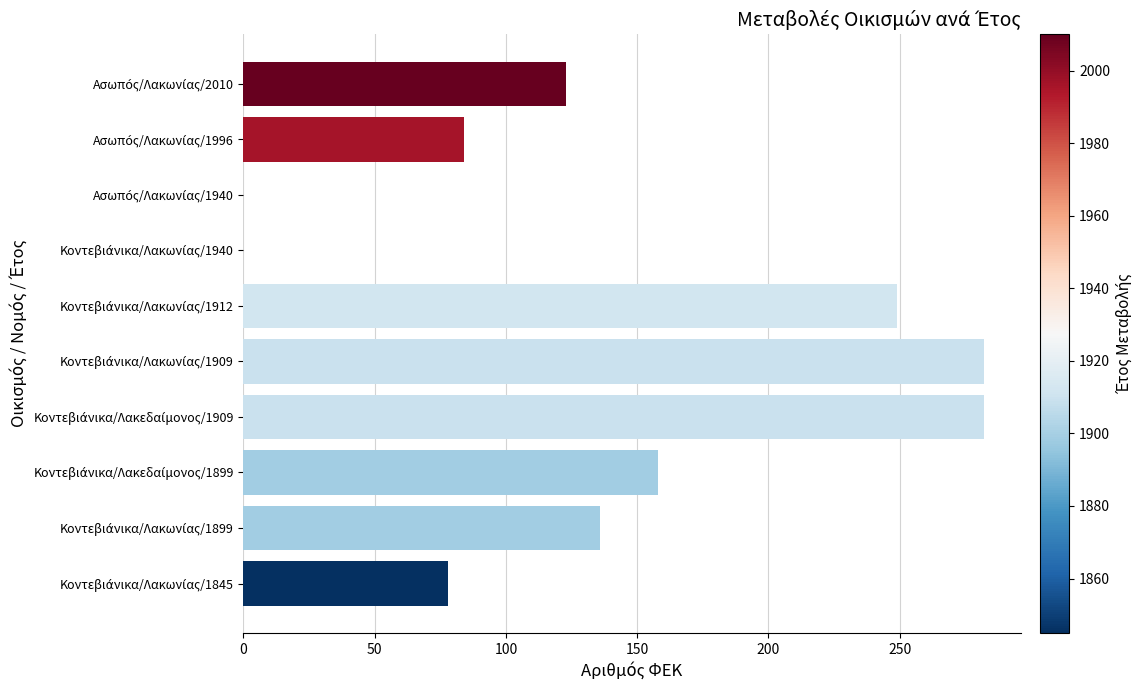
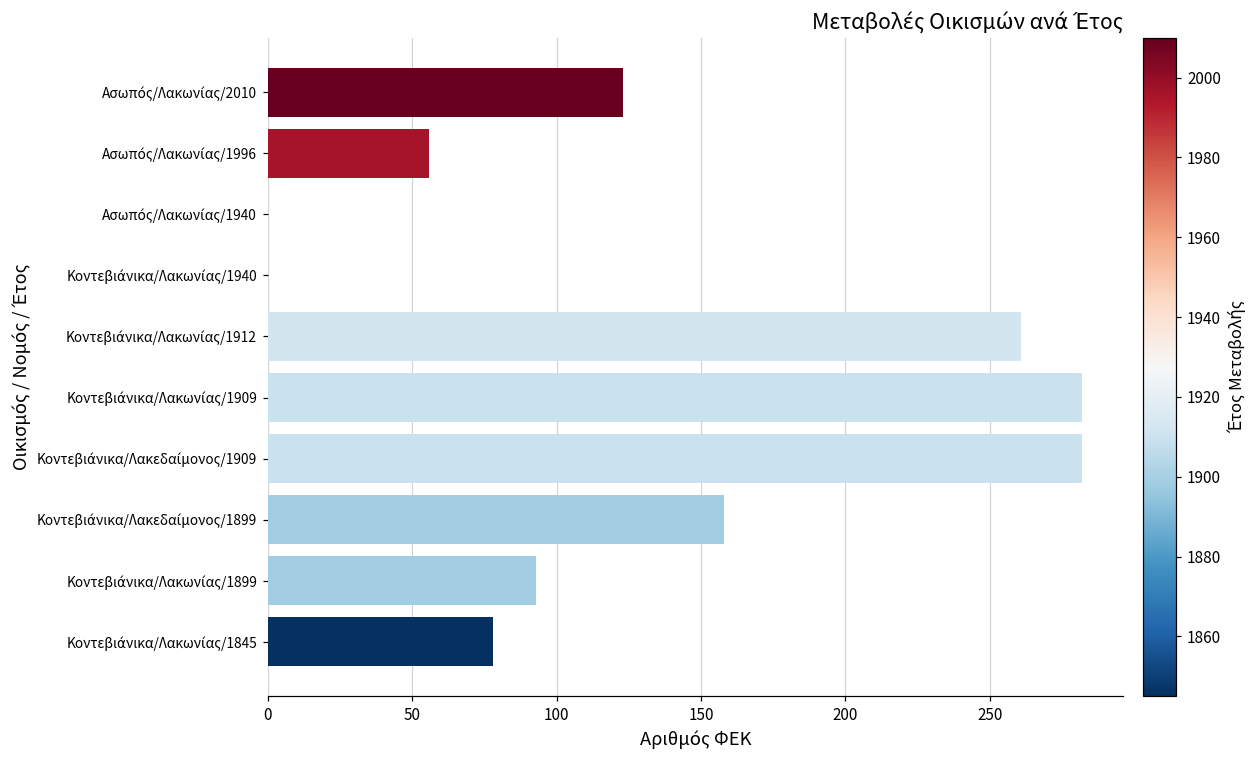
  {
    "Ασωπός/Λακωνίας/2010": 123,
-   "Ασωπός/Λακωνίας/1996": 84,
+   "Ασωπός/Λακωνίας/1996": 56,
    "Ασωπός/Λακωνίας/1940": 0,
    "Κοντεβιάνικα/Λακωνίας/1940": 0,
-   "Κοντεβιάνικα/Λακωνίας/1912": 249,
+   "Κοντεβιάνικα/Λακωνίας/1912": 261,
    "Κοντεβιάνικα/Λακωνίας/1909": 282,
    "Κοντεβιάνικα/Λακεδαίμονος/1909": 282,
    "Κοντεβιάνικα/Λακεδαίμονος/1899": 158,
-   "Κοντεβιάνικα/Λακωνίας/1899": 136,
+   "Κοντεβιάνικα/Λακωνίας/1899": 93,
    "Κοντεβιάνικα/Λακωνίας/1845": 78
  }
